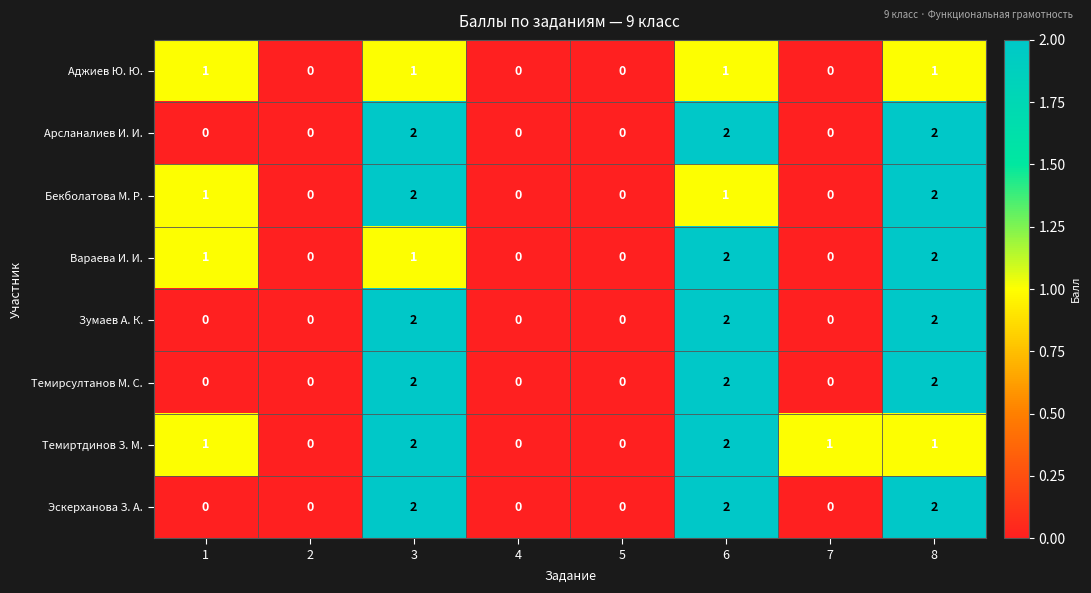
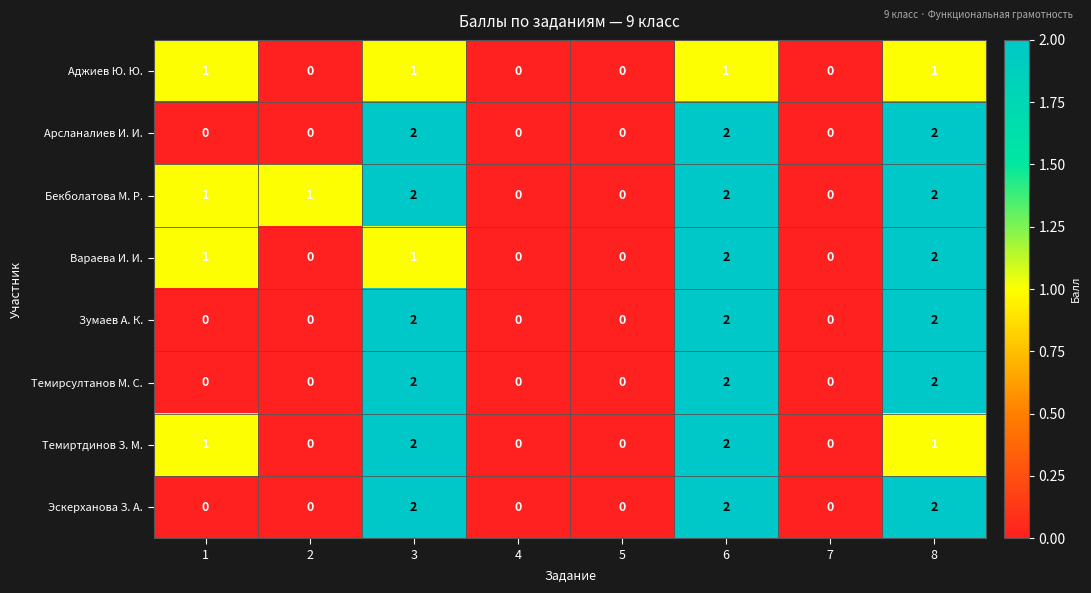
  {
    "Аджиев Ю. Ю.": {
      "1": 1,
      "2": 0,
      "3": 1,
      "4": 0,
      "5": 0,
      "6": 1,
      "7": 0,
      "8": 1
    },
    "Арсланалиев И. И.": {
      "1": 0,
      "2": 0,
      "3": 2,
      "4": 0,
      "5": 0,
      "6": 2,
      "7": 0,
      "8": 2
    },
    "Бекболатова М. Р.": {
      "1": 1,
-     "2": 0,
+     "2": 1,
      "3": 2,
      "4": 0,
      "5": 0,
-     "6": 1,
+     "6": 2,
      "7": 0,
      "8": 2
    },
    "Вараева И. И.": {
      "1": 1,
      "2": 0,
      "3": 1,
      "4": 0,
      "5": 0,
      "6": 2,
      "7": 0,
      "8": 2
    },
    "Зумаев А. К.": {
      "1": 0,
      "2": 0,
      "3": 2,
      "4": 0,
      "5": 0,
      "6": 2,
      "7": 0,
      "8": 2
    },
    "Темирсултанов М. С.": {
      "1": 0,
      "2": 0,
      "3": 2,
      "4": 0,
      "5": 0,
      "6": 2,
      "7": 0,
      "8": 2
    },
    "Темиртдинов З. М.": {
      "1": 1,
      "2": 0,
      "3": 2,
      "4": 0,
      "5": 0,
      "6": 2,
-     "7": 1,
+     "7": 0,
      "8": 1
    },
    "Эскерханова З. А.": {
      "1": 0,
      "2": 0,
      "3": 2,
      "4": 0,
      "5": 0,
      "6": 2,
      "7": 0,
      "8": 2
    }
  }
